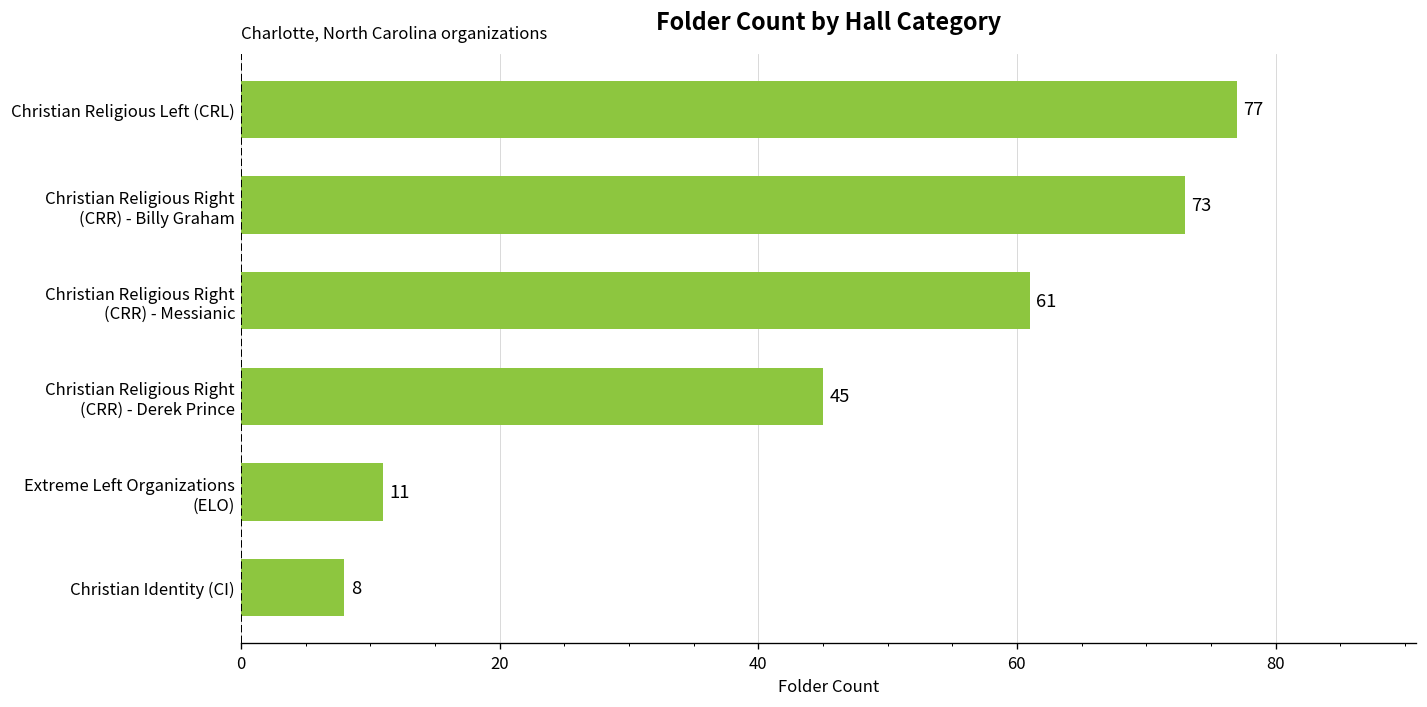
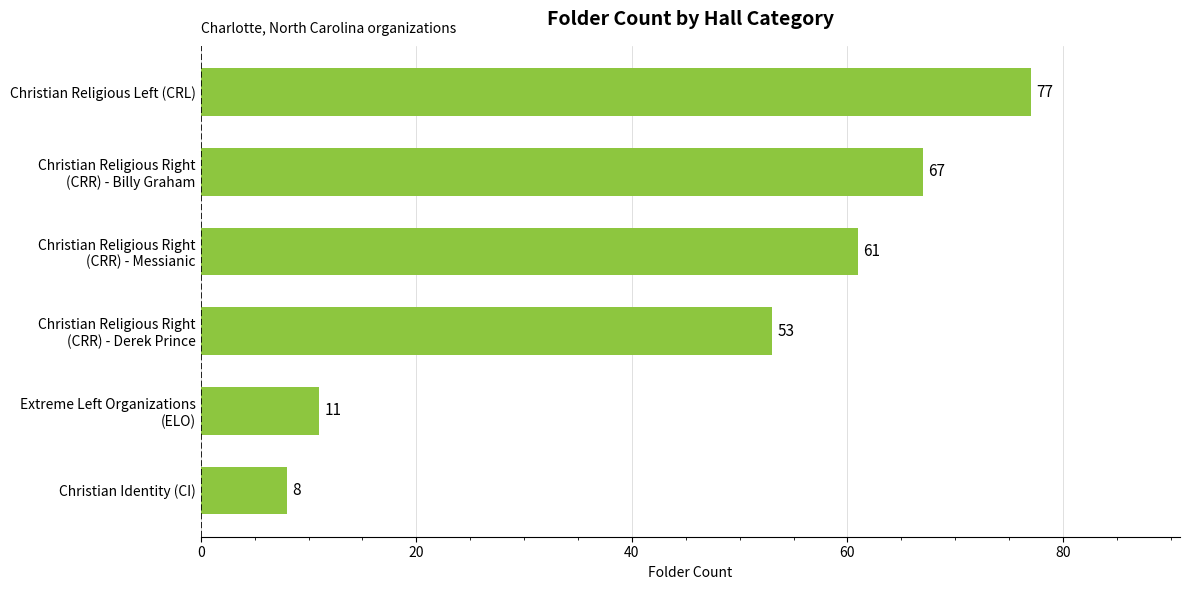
  {
    "Christian Religious Left (CRL)": 77,
-   "Christian Religious Right (CRR) - Billy Graham": 73,
+   "Christian Religious Right (CRR) - Billy Graham": 67,
    "Christian Religious Right (CRR) - Messianic": 61,
-   "Christian Religious Right (CRR) - Derek Prince": 45,
+   "Christian Religious Right (CRR) - Derek Prince": 53,
    "Extreme Left Organizations (ELO)": 11,
    "Christian Identity (CI)": 8
  }
